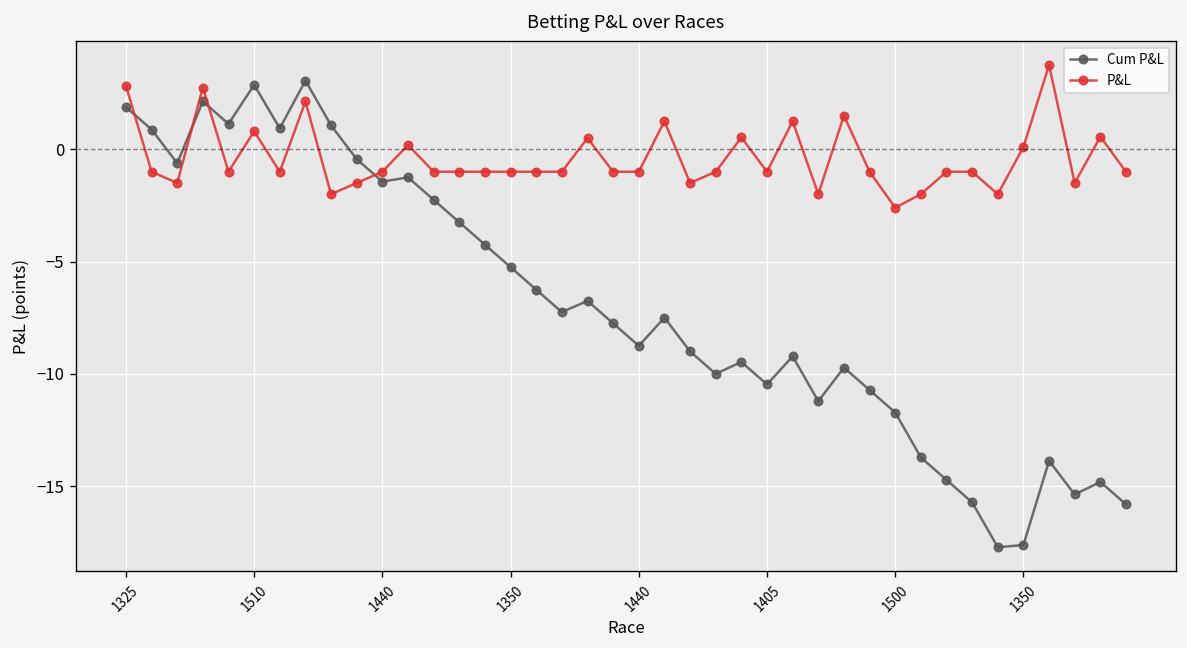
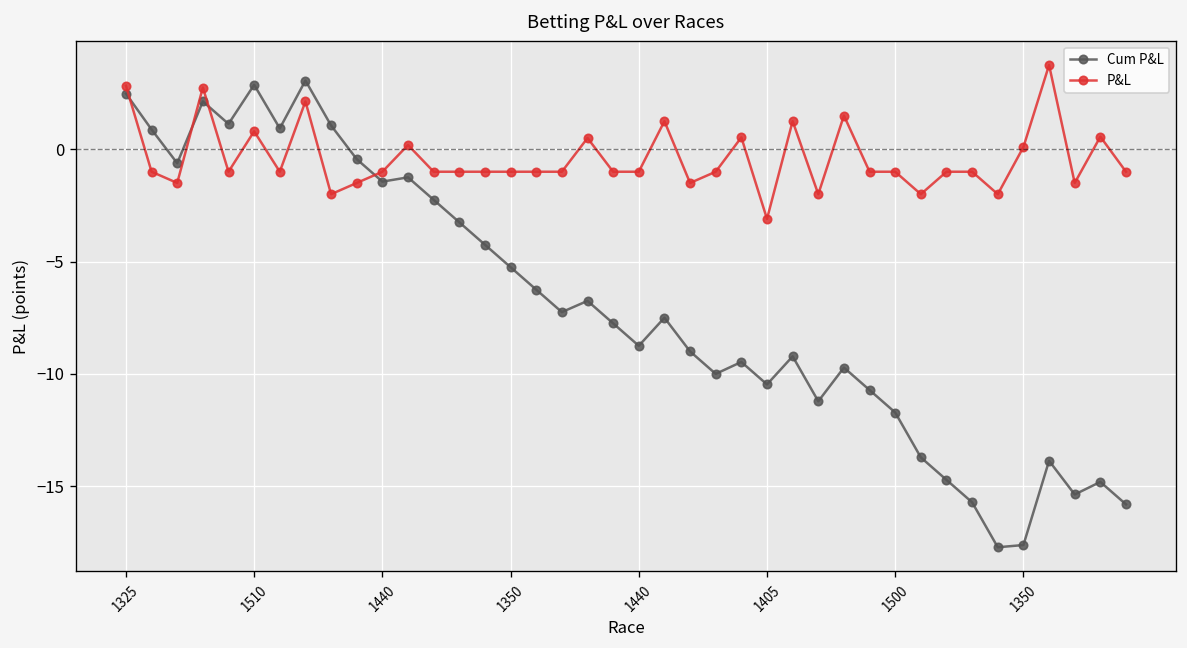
  {
    "Cum P&L": {
-     "1325": 1.9,
+     "1325": 2.5,
      "1510": 2.9,
      "1405": -10.5,
      "1500": -11.7
    },
    "P&L": {
      "1325": 2.8,
      "1510": 0.8,
-     "1405": -1.0,
-     "1500": -2.6
+     "1405": -3.1,
+     "1500": -1.0
    }
  }
